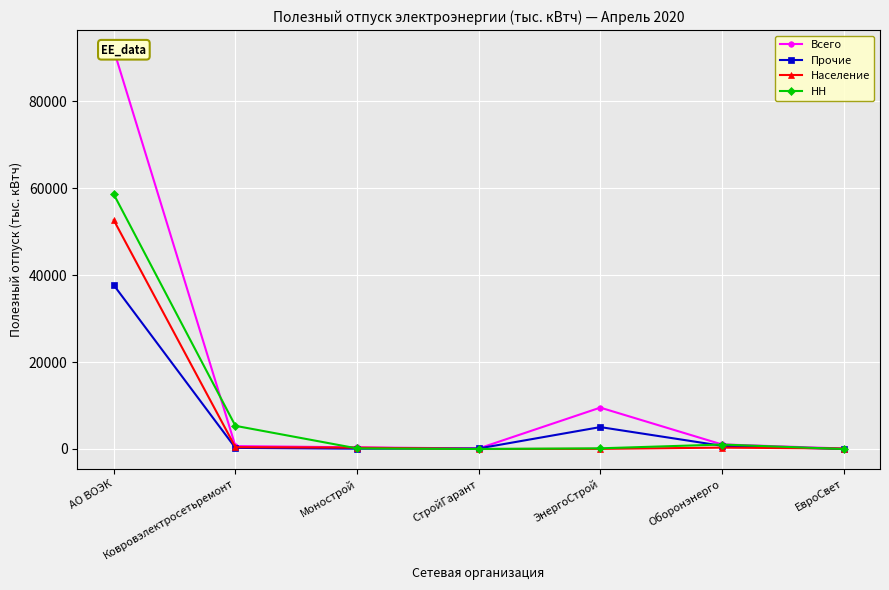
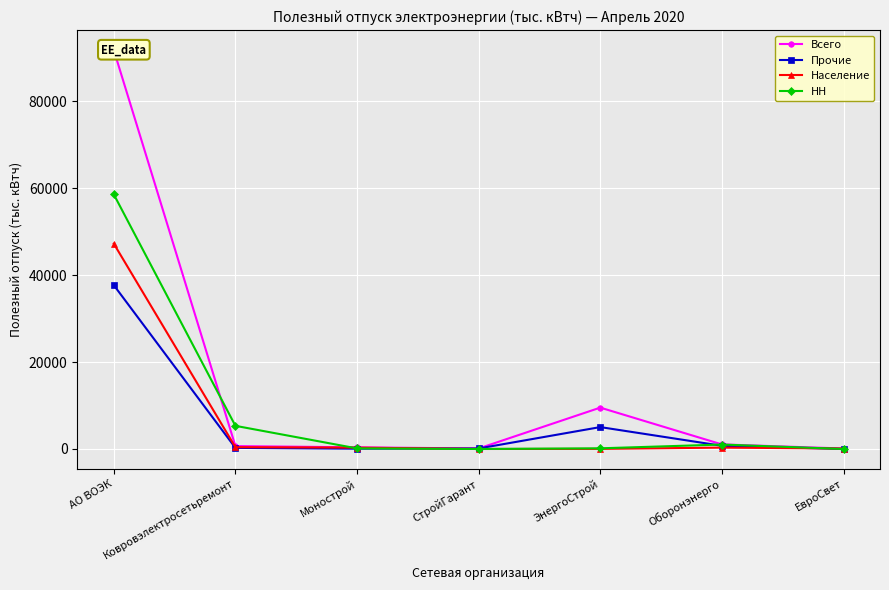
  {
    "Всего": {
      "ЭнергоСтрой": 10000
    },
    "Прочие": {
      "АО ВОЭК": 38000,
      "ЭнергоСтрой": 5000
    },
    "Население": {
-     "АО ВОЭК": 53000
+     "АО ВОЭК": 47000
    },
    "НН": {
      "АО ВОЭК": 59000,
      "Ковровэлектросетьремонт": 5000
    }
  }
